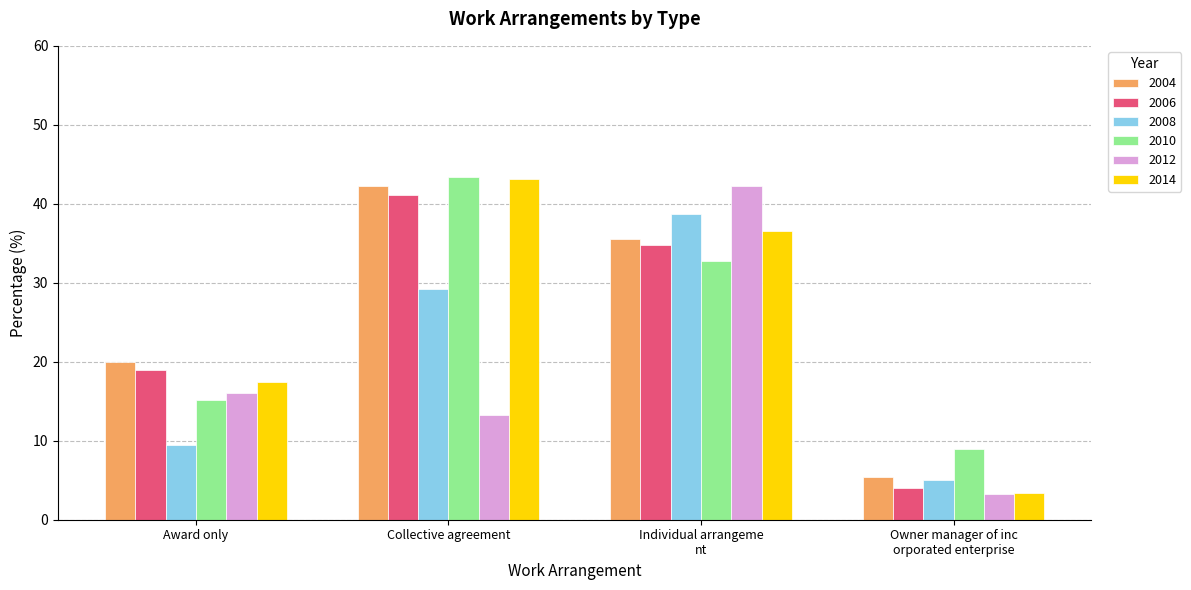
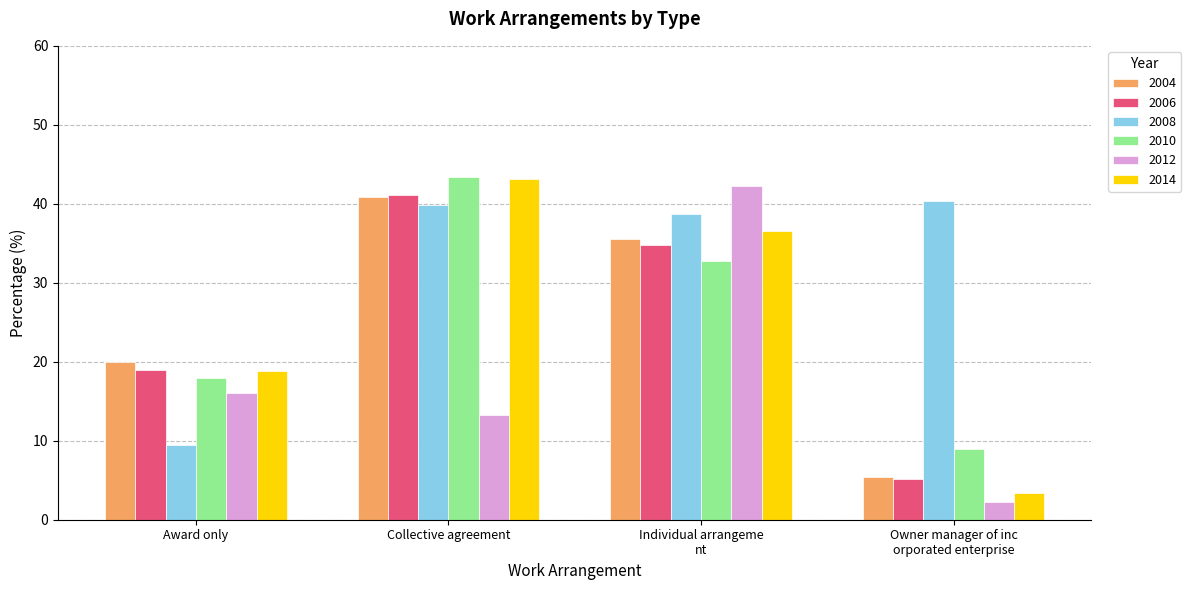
  {
    "2004": {
      "Award only": 20,
-     "Collective agreement": 42,
+     "Collective agreement": 41,
      "Individual arrangeme nt": 36,
      "Owner manager of inc orporated enterprise": 5
    },
    "2006": {
      "Award only": 19,
      "Collective agreement": 41,
      "Individual arrangeme nt": 35,
-     "Owner manager of inc orporated enterprise": 4
+     "Owner manager of inc orporated enterprise": 5
    },
    "2008": {
      "Award only": 9,
-     "Collective agreement": 29,
+     "Collective agreement": 40,
      "Individual arrangeme nt": 39,
-     "Owner manager of inc orporated enterprise": 5
+     "Owner manager of inc orporated enterprise": 40
    },
    "2010": {
-     "Award only": 15,
+     "Award only": 18,
      "Collective agreement": 43,
      "Individual arrangeme nt": 33,
      "Owner manager of inc orporated enterprise": 9
    },
    "2012": {
      "Award only": 16,
      "Collective agreement": 13,
      "Individual arrangeme nt": 42,
-     "Owner manager of inc orporated enterprise": 3
+     "Owner manager of inc orporated enterprise": 2
    },
    "2014": {
-     "Award only": 17,
+     "Award only": 19,
      "Collective agreement": 43,
      "Individual arrangeme nt": 37,
      "Owner manager of inc orporated enterprise": 3
    }
  }
